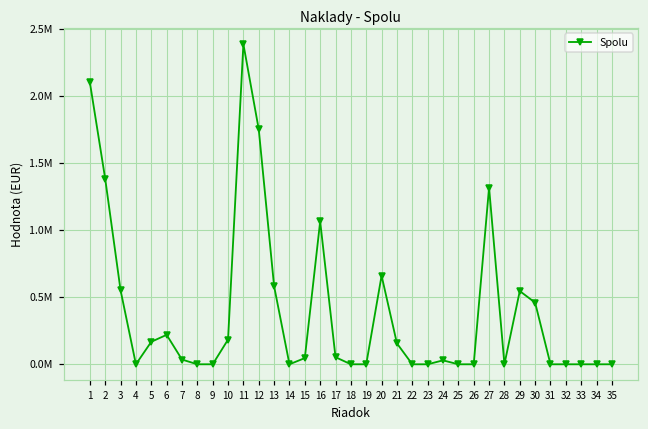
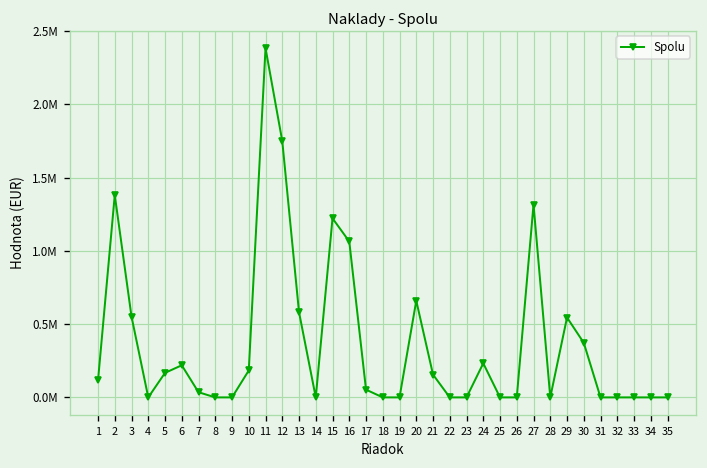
  {
-   "1": 2100000,
+   "1": 120000,
    "2": 1380000,
    "3": 550000,
    "4": 0,
    "5": 170000,
    "6": 220000,
    "7": 40000,
    "8": 0,
    "9": 0,
    "10": 180000,
    "11": 2380000,
    "12": 1750000,
    "13": 580000,
    "14": 0,
-   "15": 50000,
+   "15": 1220000,
    "16": 1060000,
    "17": 50000,
    "18": 0,
    "19": 0,
    "20": 660000,
    "21": 160000,
    "22": 0,
    "23": 0,
-   "24": 30000,
+   "24": 230000,
    "25": 0,
    "26": 0,
    "27": 1320000,
    "28": 0,
    "29": 550000,
-   "30": 460000,
+   "30": 370000,
    "31": 0,
    "32": 0,
    "33": 0,
    "34": 0,
    "35": 0
  }
